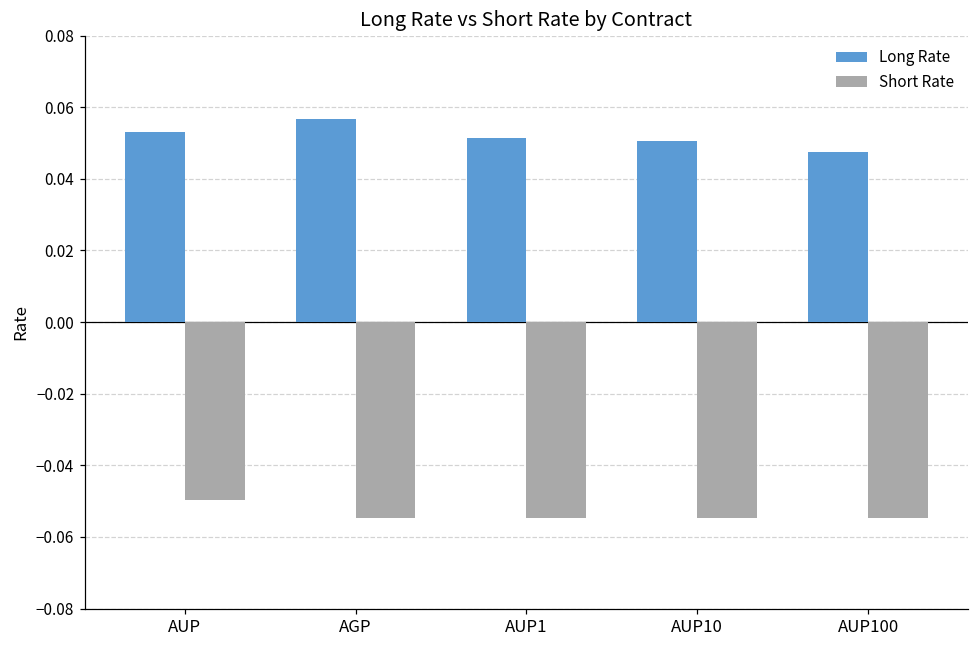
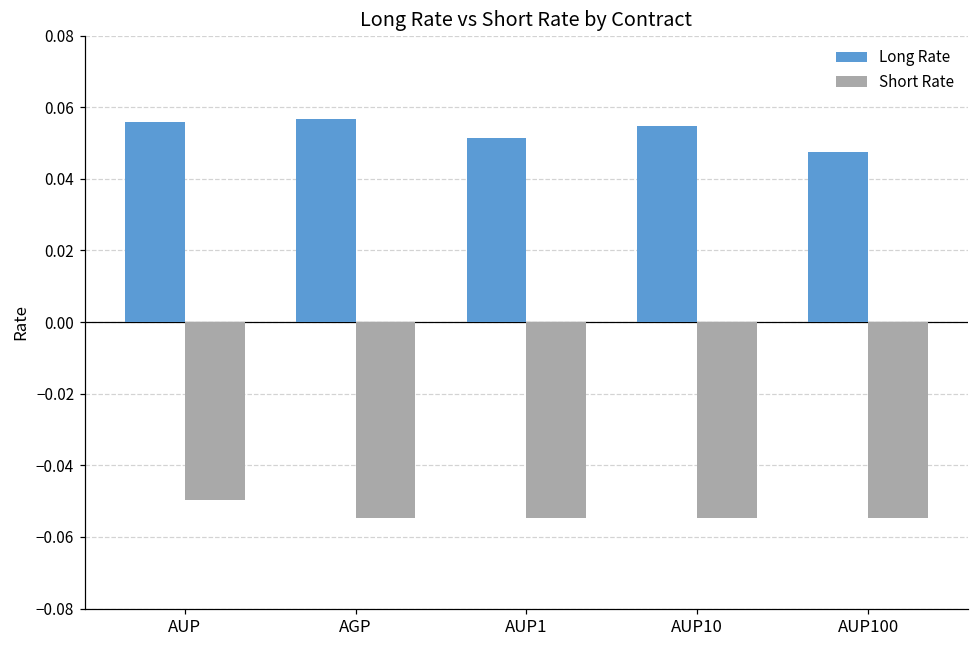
  {
    "Long Rate": {
-     "AUP": 0.053,
+     "AUP": 0.056,
      "AGP": 0.057,
      "AUP1": 0.052,
-     "AUP10": 0.051,
+     "AUP10": 0.055,
      "AUP100": 0.047
    },
    "Short Rate": {
      "AUP": -0.050,
      "AGP": -0.055,
      "AUP1": -0.055,
      "AUP10": -0.055,
      "AUP100": -0.055
    }
  }
